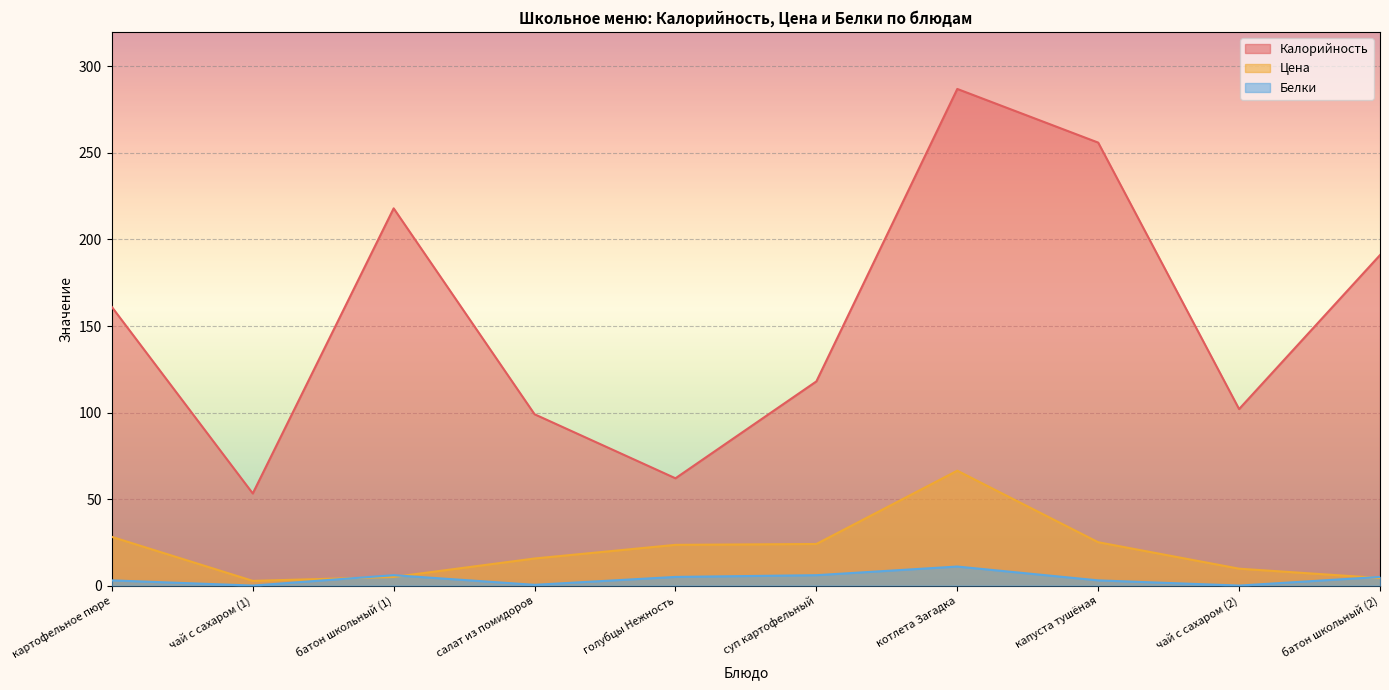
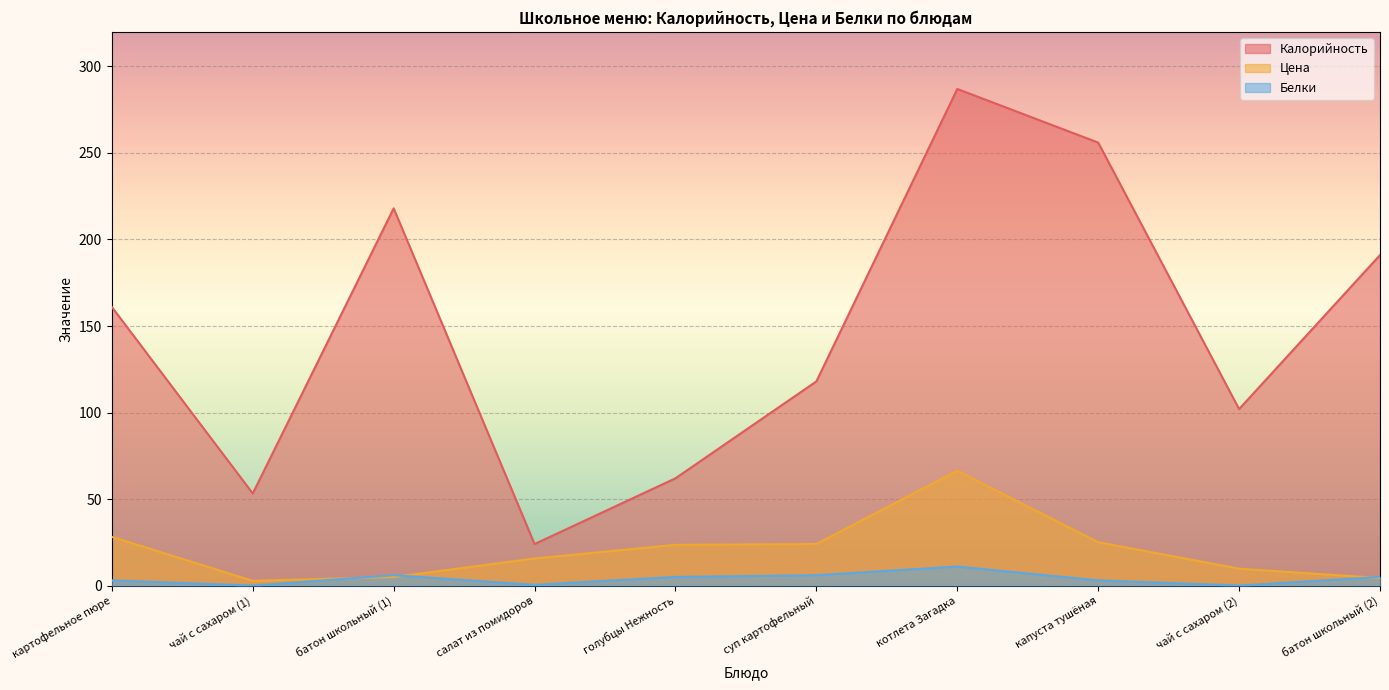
  {
    "Калорийность": {
      "картофельное пюре": 161,
      "чай с сахаром (1)": 53,
      "батон школьный (1)": 218,
-     "салат из помидоров": 99,
+     "салат из помидоров": 24,
      "голубцы Нежность": 62,
      "суп картофельный": 118,
      "котлета Загадка": 287,
      "капуста тушёная": 256,
      "чай с сахаром (2)": 102,
      "батон школьный (2)": 191
    },
    "Цена": {
      "картофельное пюре": 28,
      "чай с сахаром (1)": 3,
      "салат из помидоров": 16,
      "голубцы Нежность": 24,
      "суп картофельный": 24,
      "котлета Загадка": 66,
      "капуста тушёная": 25,
      "чай с сахаром (2)": 10
    },
    "Белки": {
      "картофельное пюре": 3,
      "чай с сахаром (1)": 0,
      "салат из помидоров": 0,
      "голубцы Нежность": 5,
      "суп картофельный": 6,
      "котлета Загадка": 11,
      "капуста тушёная": 3,
      "чай с сахаром (2)": 0
    }
  }
